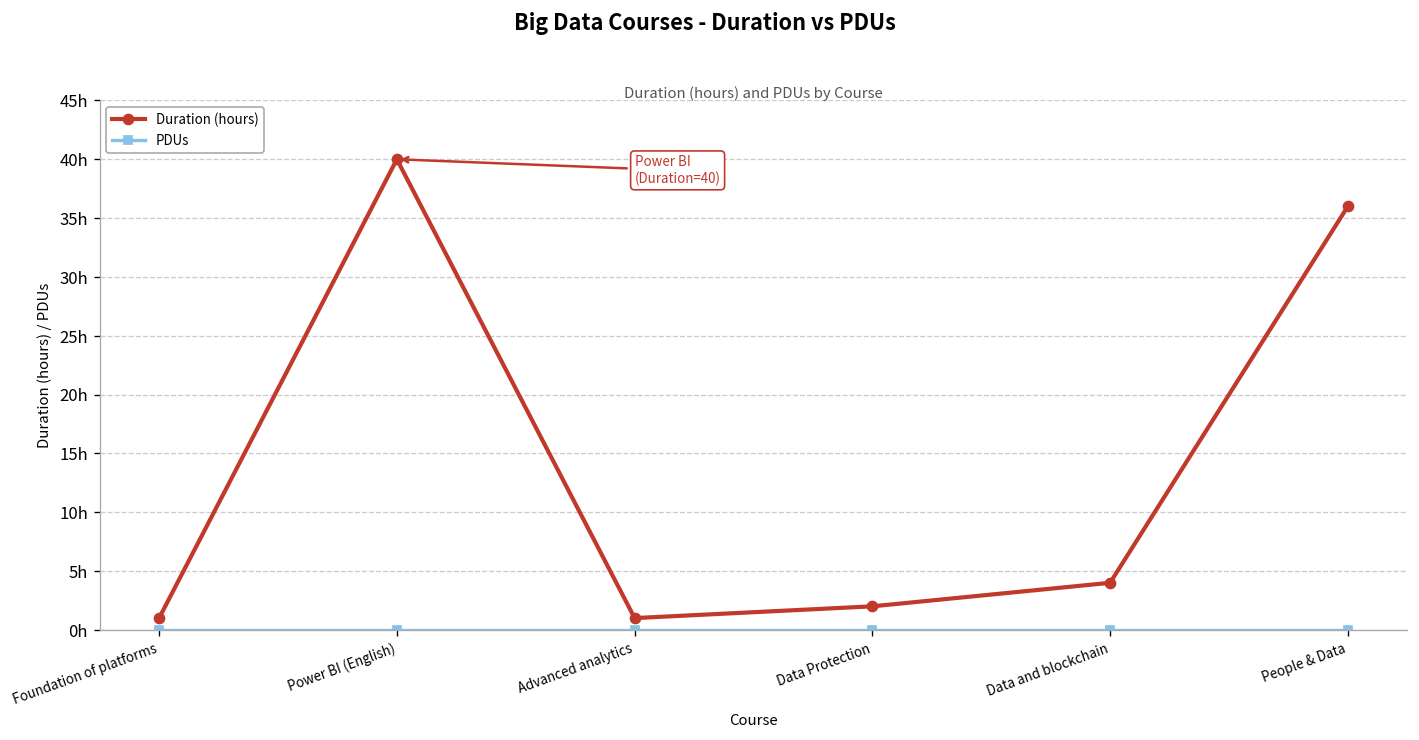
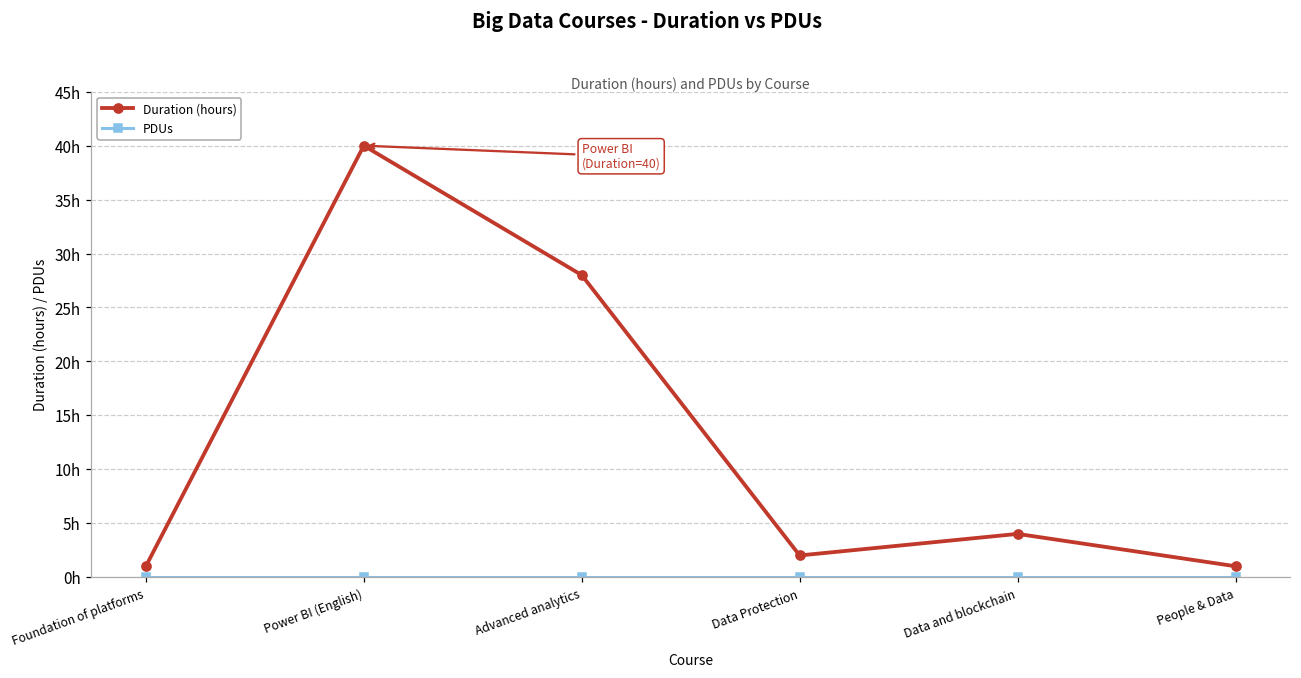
  {
    "Duration (hours)": {
      "Foundation of platforms": "1h",
-     "Advanced analytics": "1h",
+     "Advanced analytics": "28h",
      "Data Protection": "2h",
      "Data and blockchain": "4h",
-     "People & Data": "36h"
+     "People & Data": "1h"
    },
    "PDUs": {
      "Foundation of platforms": "0h",
      "Power BI (English)": "0h",
      "Advanced analytics": "0h",
      "Data Protection": "0h",
      "Data and blockchain": "0h",
      "People & Data": "0h"
    }
  }
